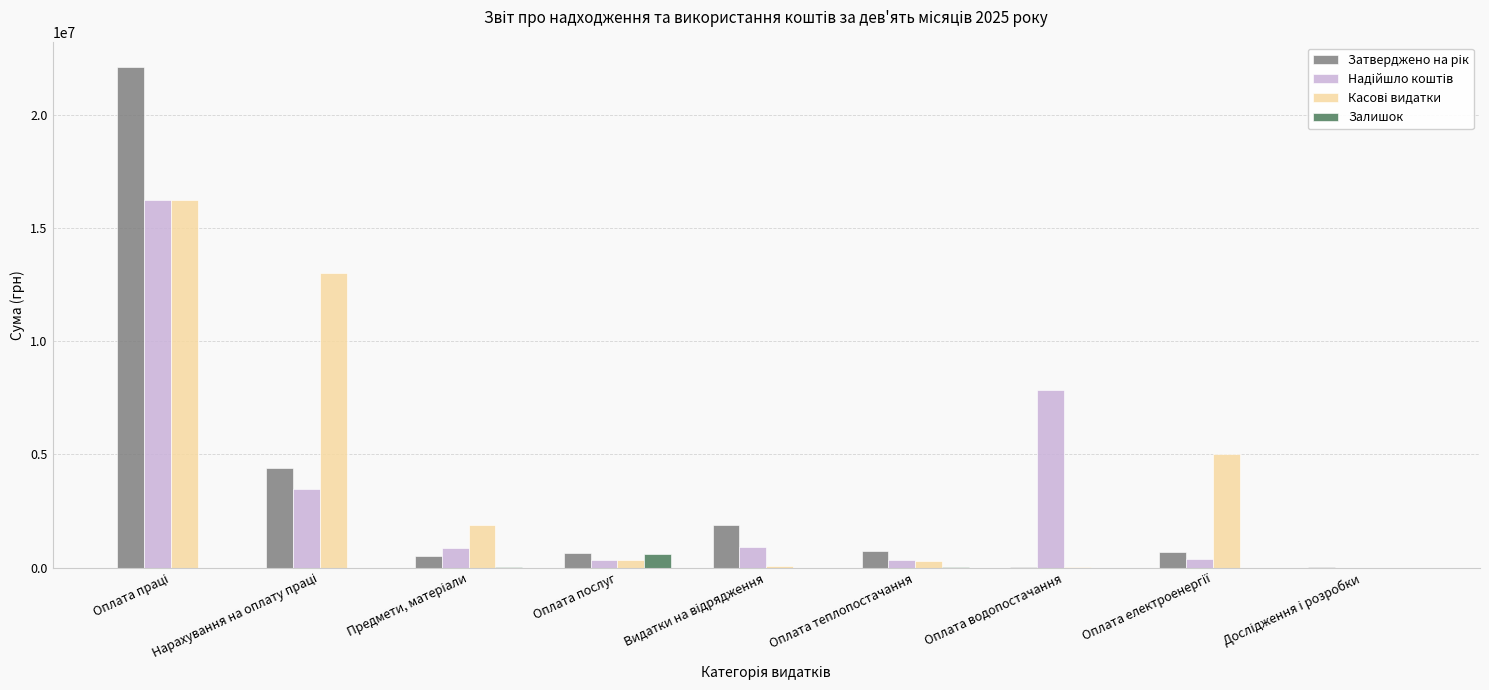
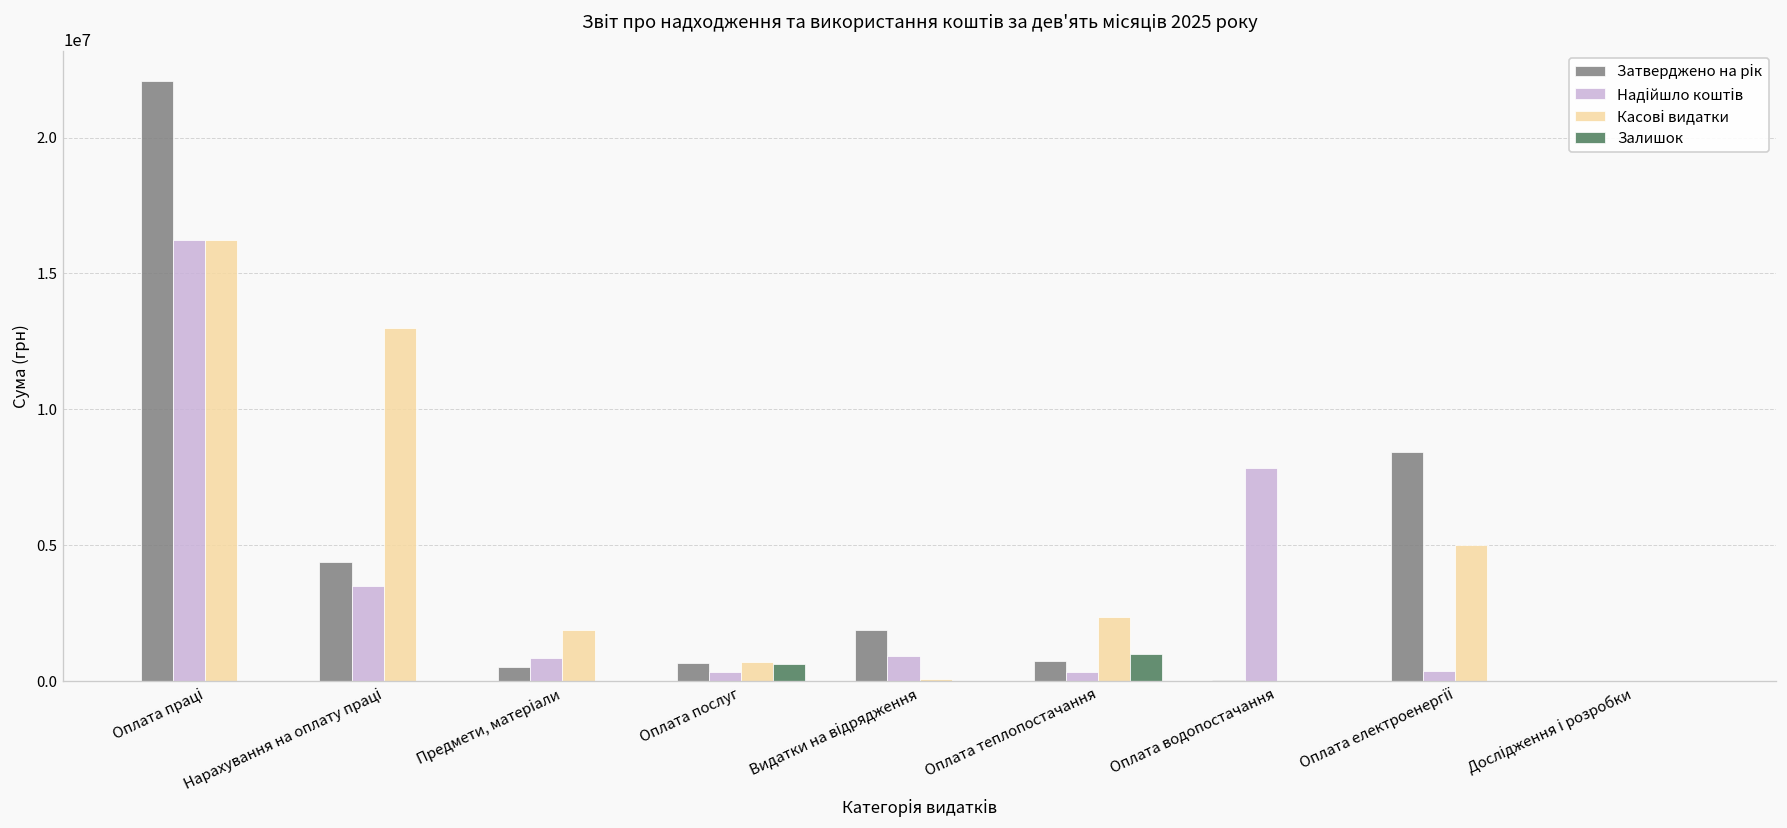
  {
    "Затверджено на рік": {
      "Оплата праці": 22100000,
      "Нарахування на оплату праці": 4400000,
      "Предмети, матеріали": 500000,
      "Оплата послуг": 700000,
      "Видатки на відрядження": 1900000,
      "Оплата теплопостачання": 800000,
-     "Оплата електроенергії": 700000
+     "Оплата електроенергії": 8400000
    },
    "Надійшло коштів": {
      "Оплата праці": 16200000,
      "Нарахування на оплату праці": 3500000,
      "Предмети, матеріали": 900000,
      "Оплата послуг": 300000,
      "Видатки на відрядження": 900000,
      "Оплата теплопостачання": 300000,
      "Оплата водопостачання": 7800000,
      "Оплата електроенергії": 400000,
      "Дослідження і розробки": 0
    },
    "Касові видатки": {
      "Оплата праці": 16200000,
      "Нарахування на оплату праці": 13000000,
      "Предмети, матеріали": 1900000,
-     "Оплата послуг": 300000,
-     "Оплата теплопостачання": 300000,
+     "Оплата послуг": 700000,
+     "Оплата теплопостачання": 2400000,
      "Оплата електроенергії": 5000000,
      "Дослідження і розробки": 0
    },
    "Залишок": {
      "Оплата праці": 0,
      "Нарахування на оплату праці": 0,
      "Оплата послуг": 600000,
      "Видатки на відрядження": 0,
-     "Оплата теплопостачання": 0,
+     "Оплата теплопостачання": 1000000,
      "Оплата водопостачання": 0,
      "Оплата електроенергії": 0,
      "Дослідження і розробки": 0
    }
  }
